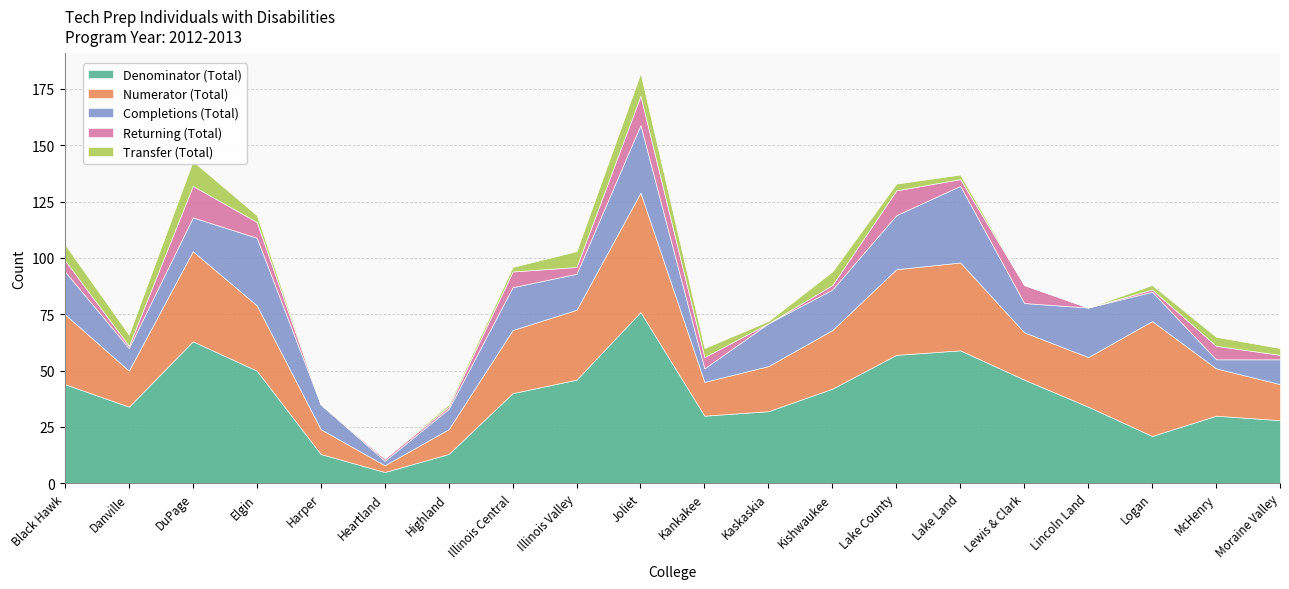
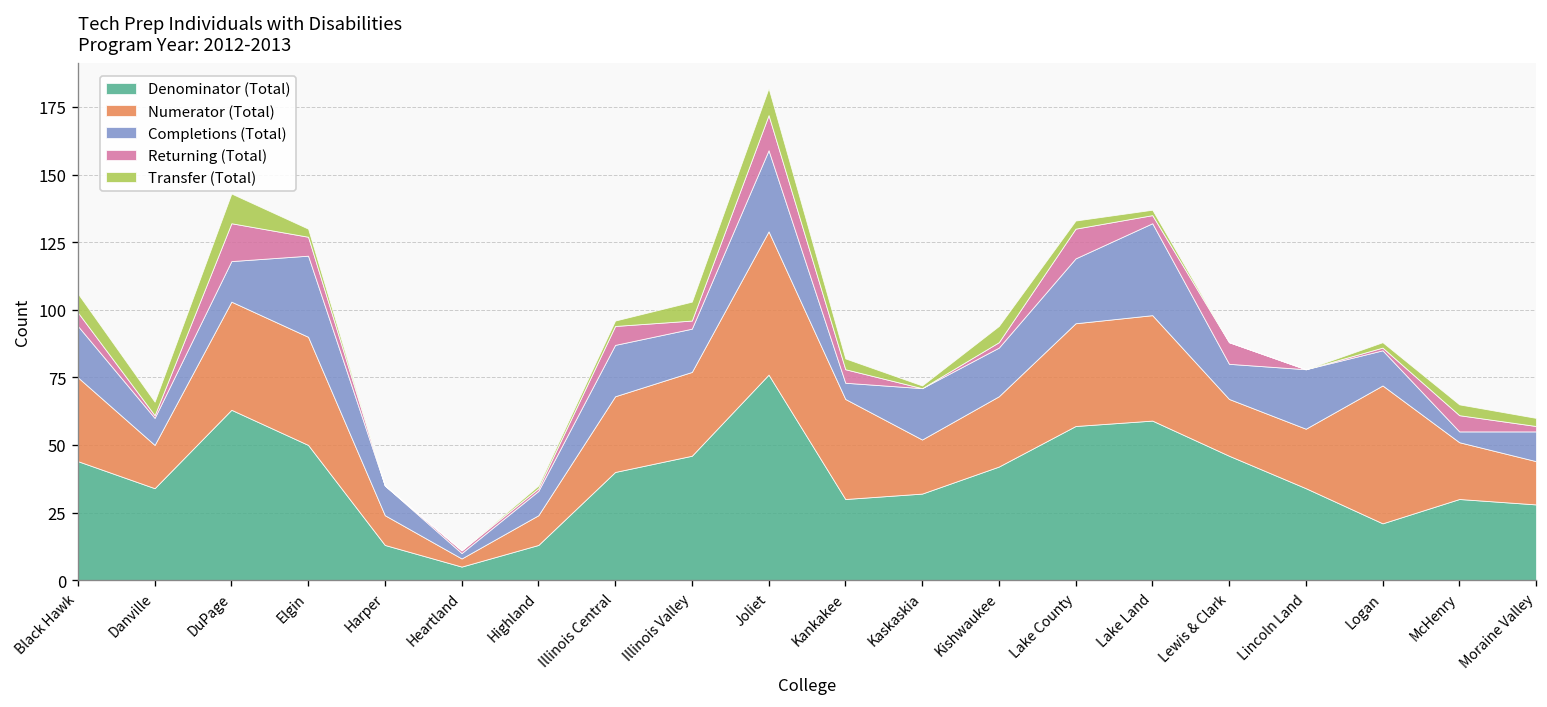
  {
    "Denominator (Total)": {
      "Black Hawk": 44,
      "Danville": 34,
      "DuPage": 63,
      "Elgin": 50,
      "Harper": 13,
      "Heartland": 5,
      "Highland": 13,
      "Illinois Central": 40,
      "Illinois Valley": 46,
      "Joliet": 76,
      "Kankakee": 30,
      "Kaskaskia": 32,
      "Kishwaukee": 42,
      "Lake County": 57,
      "Lake Land": 59,
      "Lewis & Clark": 46,
      "Lincoln Land": 34,
      "Logan": 21,
      "McHenry": 30,
      "Moraine Valley": 28
    },
    "Numerator (Total)": {
      "Black Hawk": 31,
      "Danville": 16,
      "DuPage": 40,
-     "Elgin": 29,
+     "Elgin": 40,
      "Harper": 11,
      "Heartland": 3,
      "Highland": 11,
      "Illinois Central": 28,
      "Illinois Valley": 31,
      "Joliet": 53,
-     "Kankakee": 15,
+     "Kankakee": 37,
      "Kaskaskia": 20,
      "Kishwaukee": 26,
      "Lake County": 38,
      "Lake Land": 39,
      "Lewis & Clark": 21,
      "Lincoln Land": 22,
      "Logan": 51,
      "McHenry": 21,
      "Moraine Valley": 16
    },
    "Completions (Total)": {
      "Black Hawk": 19,
      "DuPage": 15,
      "Elgin": 30,
      "Illinois Central": 19,
      "Illinois Valley": 16,
      "Joliet": 30,
      "Kankakee": 6,
      "Kishwaukee": 18,
      "Lake County": 24,
      "Lake Land": 34,
      "Lewis & Clark": 13,
      "McHenry": 4,
      "Moraine Valley": 11
    },
    "Returning (Total)": {
      "Black Hawk": 5,
      "DuPage": 14,
      "Elgin": 7,
      "Illinois Central": 7,
      "Illinois Valley": 3,
      "Joliet": 13,
      "Kankakee": 5,
      "Kishwaukee": 2,
      "Lake County": 11,
      "Lake Land": 3,
      "McHenry": 6,
      "Moraine Valley": 2
    },
    "Transfer (Total)": {
      "Black Hawk": 7,
      "Danville": 5,
      "Elgin": 3,
      "Illinois Central": 2,
      "Illinois Valley": 7,
      "Joliet": 10,
      "Kankakee": 4,
      "Kishwaukee": 6,
      "Lake County": 3,
      "Lake Land": 2,
      "Logan": 2,
      "McHenry": 4,
      "Moraine Valley": 3
    }
  }
